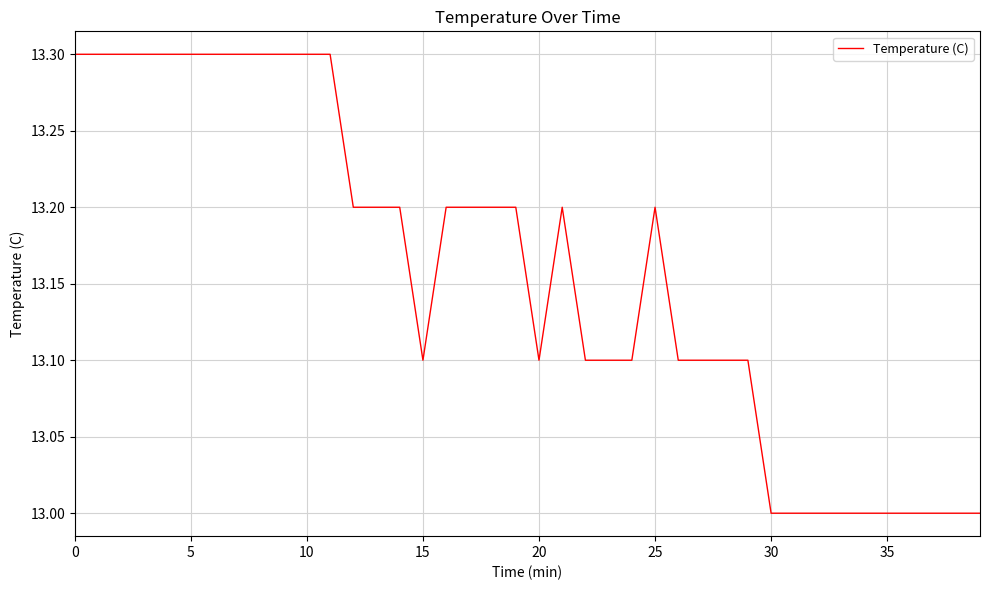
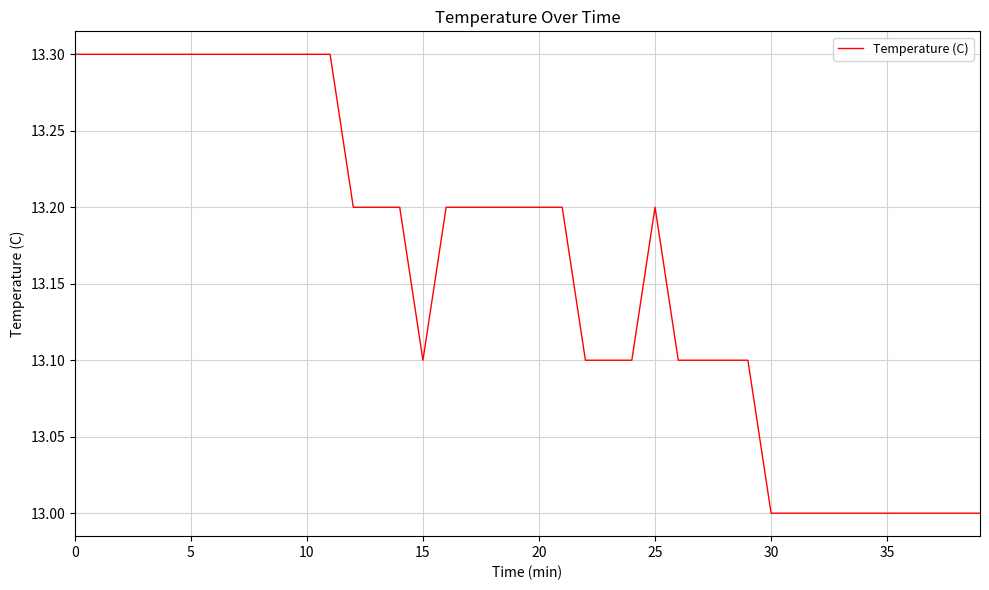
  {
    "0": 13.3,
    "5": 13.3,
    "10": 13.3,
    "15": 13.1,
-   "20": 13.1,
+   "20": 13.2,
    "25": 13.2,
    "30": 13.0,
    "35": 13.0
  }
